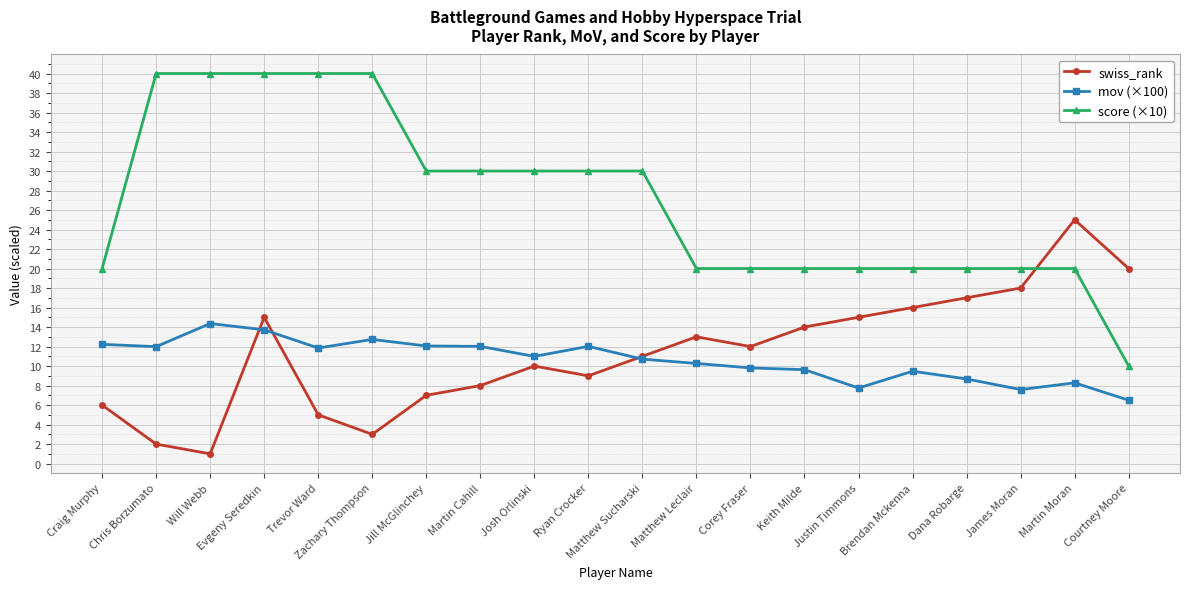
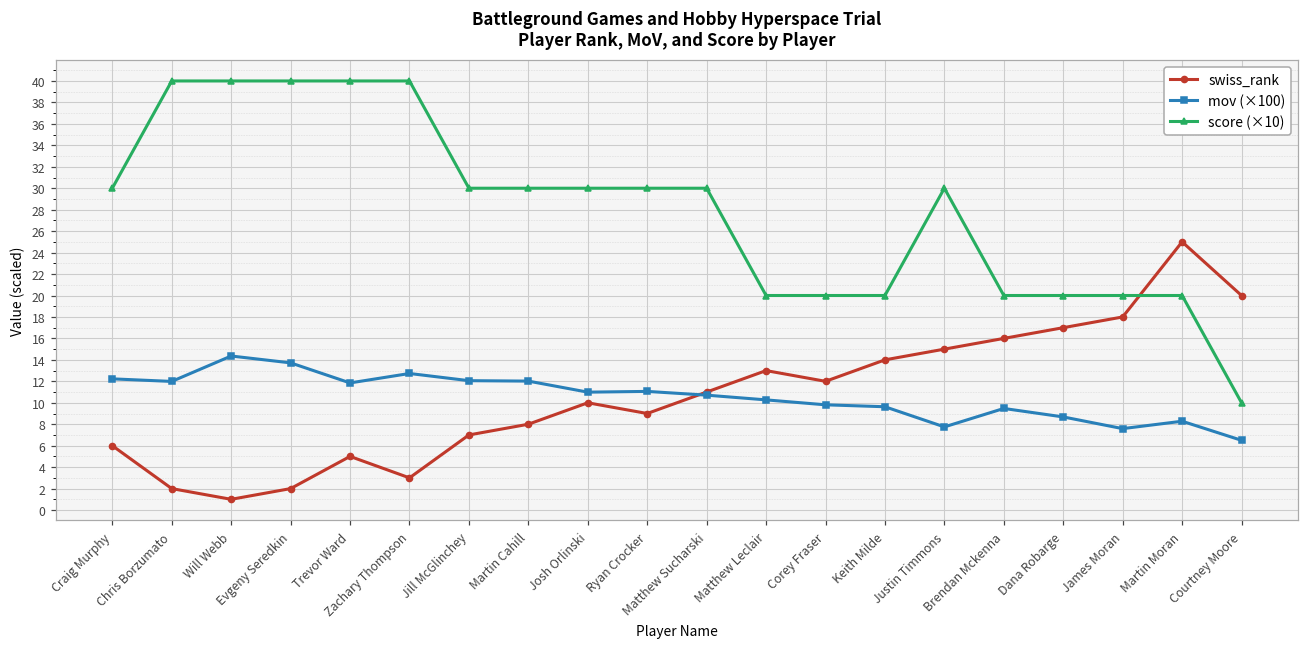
  {
    "swiss_rank": {
      "Craig Murphy": 6,
      "Chris Borzumato": 2,
      "Will Webb": 1,
-     "Evgeny Seredkin": 15,
+     "Evgeny Seredkin": 2,
      "Trevor Ward": 5,
      "Zachary Thompson": 3,
      "Jill McGlinchey": 7,
      "Martin Cahill": 8,
      "Josh Orlinski": 10,
      "Ryan Crocker": 9,
      "Matthew Sucharski": 11,
      "Matthew Leclair": 13,
      "Corey Fraser": 12,
      "Keith Milde": 14,
      "Justin Timmons": 15,
      "Brendan Mckenna": 16,
      "Dana Robarge": 17,
      "James Moran": 18,
      "Martin Moran": 25,
      "Courtney Moore": 20
    },
    "mov (×100)": {
      "Craig Murphy": 12,
      "Chris Borzumato": 12,
      "Will Webb": 14,
      "Evgeny Seredkin": 14,
      "Trevor Ward": 12,
      "Zachary Thompson": 13,
      "Jill McGlinchey": 12,
      "Martin Cahill": 12,
      "Josh Orlinski": 11,
-     "Ryan Crocker": 12,
+     "Ryan Crocker": 11,
      "Matthew Sucharski": 11,
      "Matthew Leclair": 10,
      "Corey Fraser": 10,
      "Keith Milde": 10,
      "Justin Timmons": 8,
      "Brendan Mckenna": 9,
      "Dana Robarge": 9,
      "James Moran": 8,
      "Martin Moran": 8,
      "Courtney Moore": 7
    },
    "score (×10)": {
-     "Craig Murphy": 20,
+     "Craig Murphy": 30,
      "Chris Borzumato": 40,
      "Will Webb": 40,
      "Evgeny Seredkin": 40,
      "Trevor Ward": 40,
      "Zachary Thompson": 40,
      "Jill McGlinchey": 30,
      "Martin Cahill": 30,
      "Josh Orlinski": 30,
      "Ryan Crocker": 30,
      "Matthew Sucharski": 30,
      "Matthew Leclair": 20,
      "Corey Fraser": 20,
      "Keith Milde": 20,
-     "Justin Timmons": 20,
+     "Justin Timmons": 30,
      "Brendan Mckenna": 20,
      "Dana Robarge": 20,
      "James Moran": 20,
      "Martin Moran": 20,
      "Courtney Moore": 10
    }
  }
